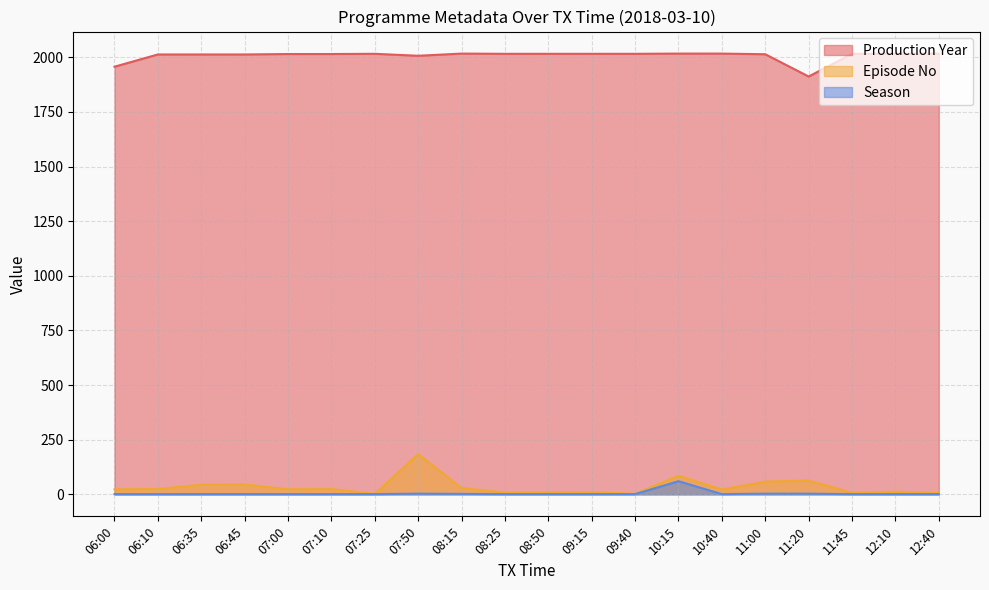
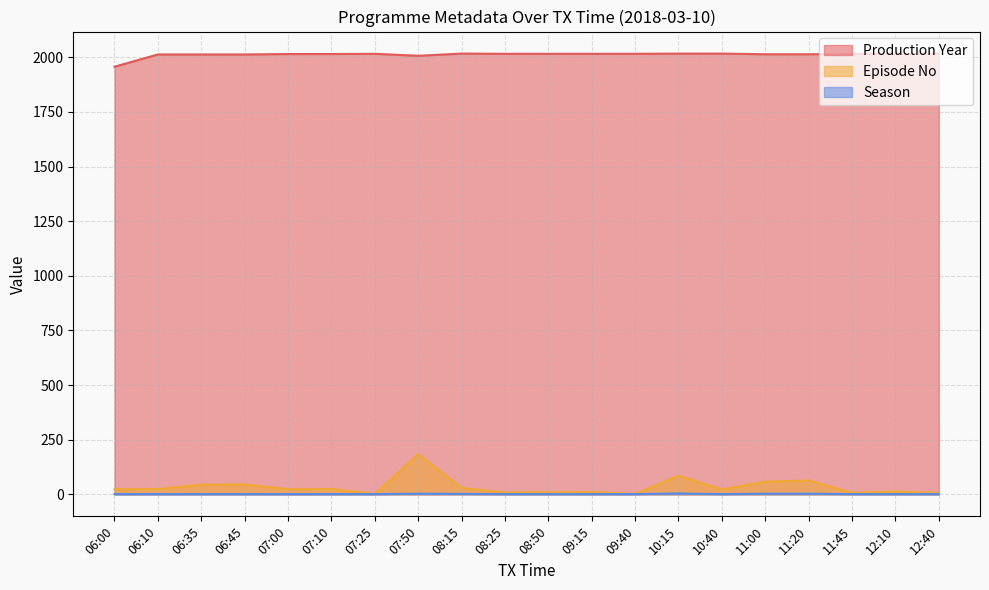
  {
    "Production Year": {
      "06:00": 1960,
      "06:10": 2010,
      "06:35": 2010,
      "06:45": 2010,
      "07:00": 2020,
      "07:10": 2020,
      "07:25": 2020,
      "07:50": 2010,
      "08:15": 2020,
      "08:25": 2020,
      "08:50": 2020,
      "09:15": 2020,
      "09:40": 2020,
      "10:15": 2020,
      "10:40": 2020,
      "11:00": 2010,
-     "11:20": 1910
+     "11:20": 2010
    },
    "Episode No": {
      "06:00": 20,
      "06:10": 20,
      "06:35": 40,
      "06:45": 50,
      "07:00": 20,
      "07:10": 20,
      "07:50": 180,
      "08:15": 30,
      "10:15": 90,
      "10:40": 20,
      "11:00": 60,
      "11:20": 60
    },
    "Season": {
      "06:00": 0,
      "06:10": 0,
      "06:35": 0,
      "06:45": 0,
      "07:00": 0,
      "07:10": 0,
      "07:50": 0,
      "08:15": 0,
-     "10:15": 60,
+     "10:15": 0,
      "10:40": 0,
      "11:00": 0,
      "11:20": 0
    }
  }
